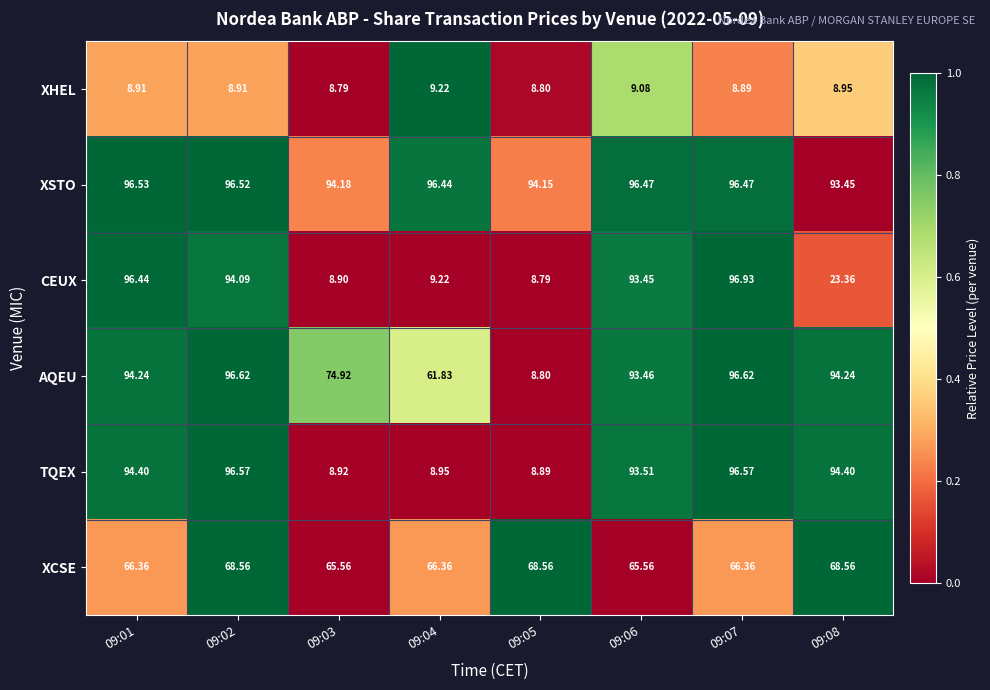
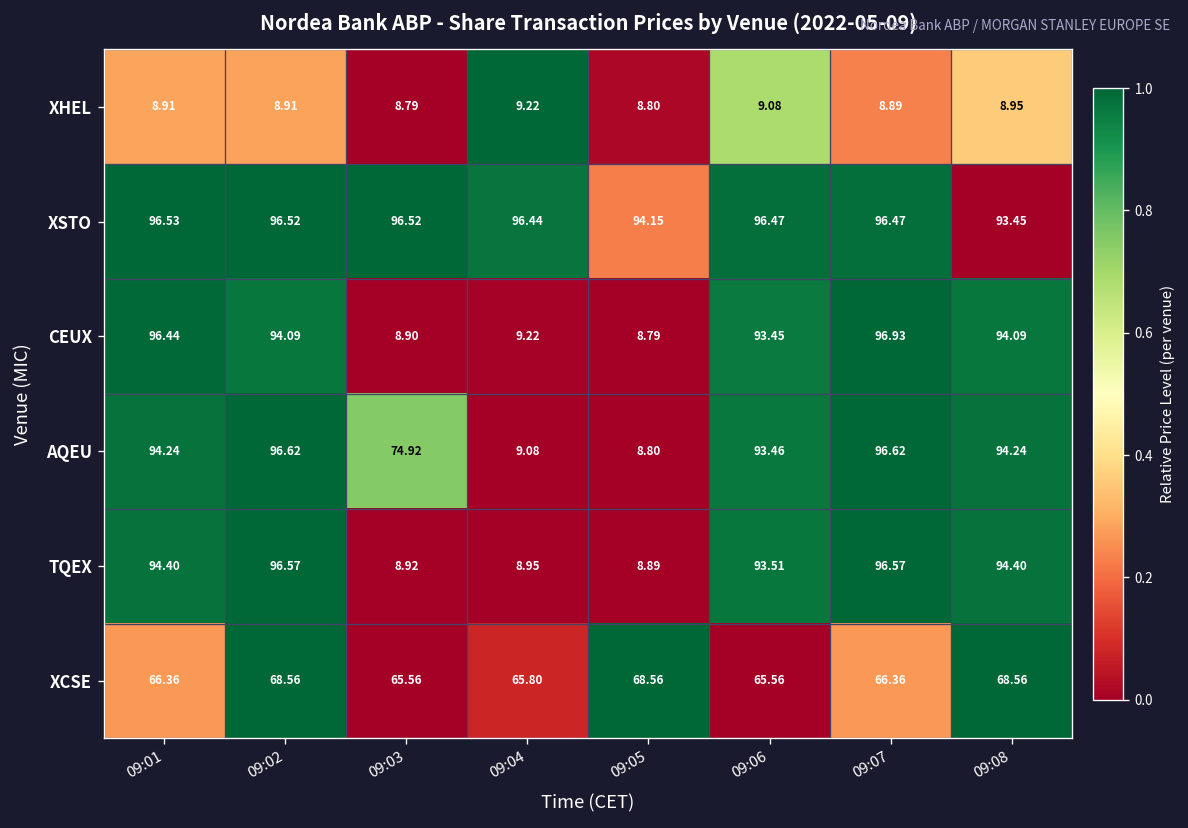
  {
    "XHEL": {
      "09:01": 8.91,
      "09:02": 8.91,
      "09:03": 8.79,
      "09:04": 9.22,
      "09:05": 8.80,
      "09:06": 9.08,
      "09:07": 8.89,
      "09:08": 8.95
    },
    "XSTO": {
      "09:01": 96.53,
      "09:02": 96.52,
-     "09:03": 94.18,
+     "09:03": 96.52,
      "09:04": 96.44,
      "09:05": 94.15,
      "09:06": 96.47,
      "09:07": 96.47,
      "09:08": 93.45
    },
    "CEUX": {
      "09:01": 96.44,
      "09:02": 94.09,
      "09:03": 8.90,
      "09:04": 9.22,
      "09:05": 8.79,
      "09:06": 93.45,
      "09:07": 96.93,
-     "09:08": 23.36
+     "09:08": 94.09
    },
    "AQEU": {
      "09:01": 94.24,
      "09:02": 96.62,
      "09:03": 74.92,
-     "09:04": 61.83,
+     "09:04": 9.08,
      "09:05": 8.80,
      "09:06": 93.46,
      "09:07": 96.62,
      "09:08": 94.24
    },
    "TQEX": {
      "09:01": 94.40,
      "09:02": 96.57,
      "09:03": 8.92,
      "09:04": 8.95,
      "09:05": 8.89,
      "09:06": 93.51,
      "09:07": 96.57,
      "09:08": 94.40
    },
    "XCSE": {
      "09:01": 66.36,
      "09:02": 68.56,
      "09:03": 65.56,
-     "09:04": 66.36,
+     "09:04": 65.80,
      "09:05": 68.56,
      "09:06": 65.56,
      "09:07": 66.36,
      "09:08": 68.56
    }
  }
